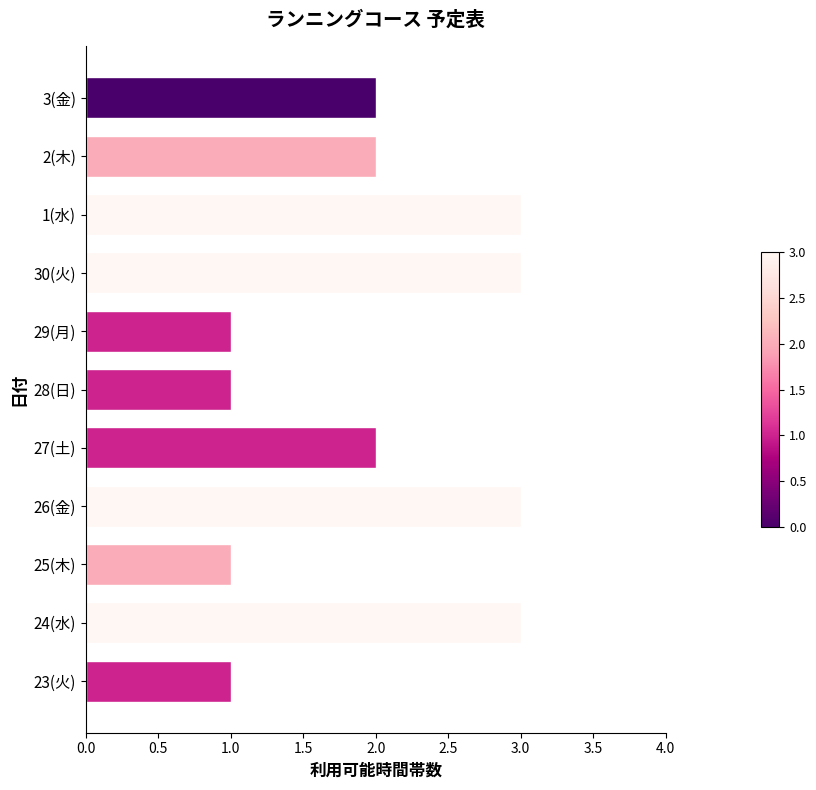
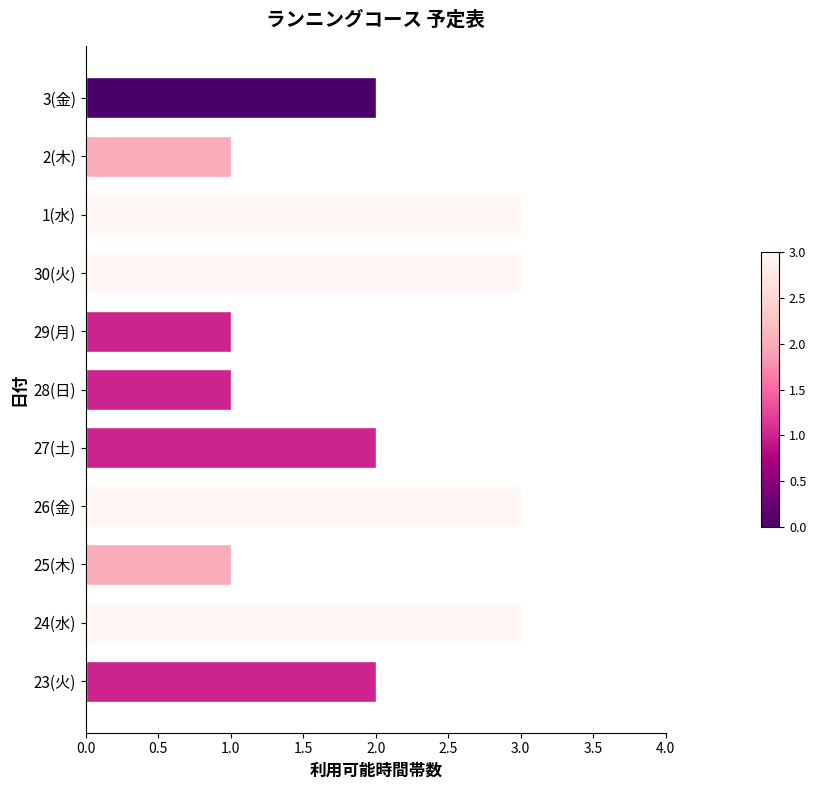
  {
    "3(金)": 2,
-   "2(木)": 2,
+   "2(木)": 1,
    "1(水)": 3,
    "30(火)": 3,
    "29(月)": 1,
    "28(日)": 1,
    "27(土)": 2,
    "26(金)": 3,
    "25(木)": 1,
    "24(水)": 3,
-   "23(火)": 1
+   "23(火)": 2
  }
